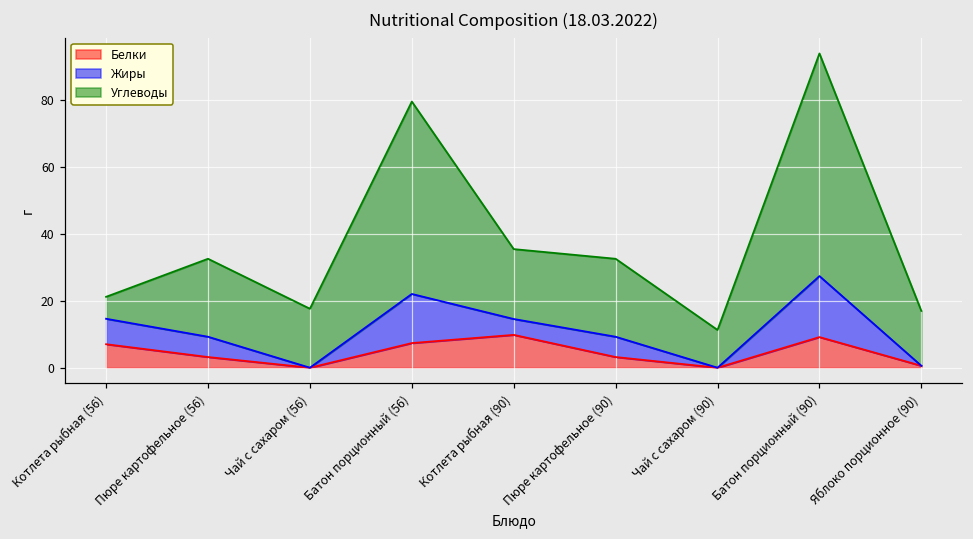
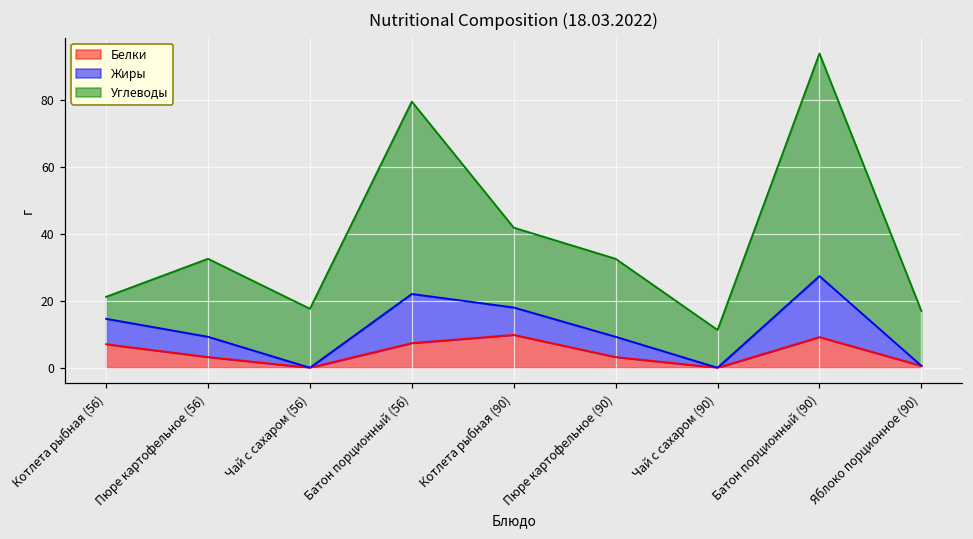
  {
    "Белки": {
      "Котлета рыбная (56)": 7,
      "Пюре картофельное (56)": 3,
      "Батон порционный (56)": 7,
      "Котлета рыбная (90)": 10,
      "Пюре картофельное (90)": 3,
      "Батон порционный (90)": 9
    },
    "Жиры": {
      "Котлета рыбная (56)": 8,
      "Пюре картофельное (56)": 6,
      "Батон порционный (56)": 15,
-     "Котлета рыбная (90)": 5,
+     "Котлета рыбная (90)": 8,
      "Пюре картофельное (90)": 6,
      "Батон порционный (90)": 18
    },
    "Углеводы": {
      "Котлета рыбная (56)": 7,
      "Пюре картофельное (56)": 23,
      "Чай с сахаром (56)": 18,
      "Батон порционный (56)": 57,
-     "Котлета рыбная (90)": 21,
+     "Котлета рыбная (90)": 24,
      "Пюре картофельное (90)": 23,
      "Чай с сахаром (90)": 11,
      "Батон порционный (90)": 67,
      "Яблоко порционное (90)": 16
    }
  }
